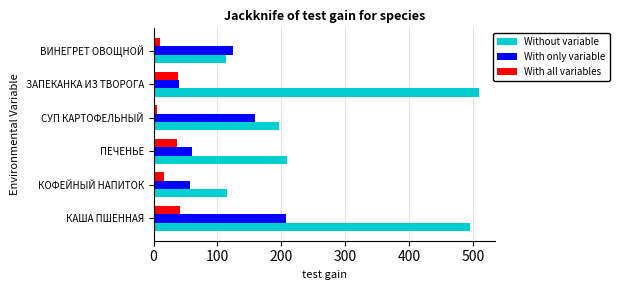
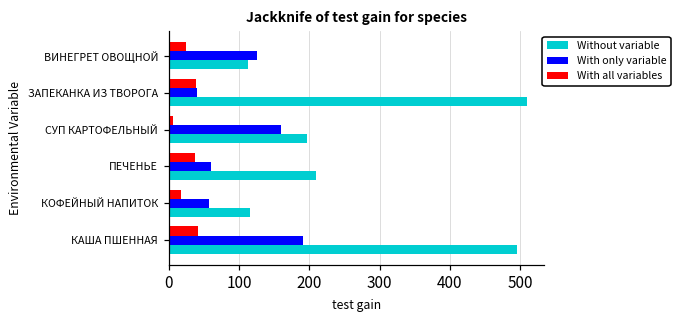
  {
    "Without variable": {
      "ВИНЕГРЕТ ОВОЩНОЙ": 110,
      "ЗАПЕКАНКА ИЗ ТВОРОГА": 510,
      "СУП КАРТОФЕЛЬНЫЙ": 200,
      "ПЕЧЕНЬЕ": 210,
      "КОФЕЙНЫЙ НАПИТОК": 120,
      "КАША ПШЕННАЯ": 500
    },
    "With only variable": {
      "ВИНЕГРЕТ ОВОЩНОЙ": 130,
      "ЗАПЕКАНКА ИЗ ТВОРОГА": 40,
      "СУП КАРТОФЕЛЬНЫЙ": 160,
      "ПЕЧЕНЬЕ": 60,
      "КОФЕЙНЫЙ НАПИТОК": 60,
-     "КАША ПШЕННАЯ": 210
+     "КАША ПШЕННАЯ": 190
    },
    "With all variables": {
-     "ВИНЕГРЕТ ОВОЩНОЙ": 10,
+     "ВИНЕГРЕТ ОВОЩНОЙ": 30,
      "ЗАПЕКАНКА ИЗ ТВОРОГА": 40,
      "СУП КАРТОФЕЛЬНЫЙ": 10,
      "ПЕЧЕНЬЕ": 40,
      "КОФЕЙНЫЙ НАПИТОК": 20,
      "КАША ПШЕННАЯ": 40
    }
  }
